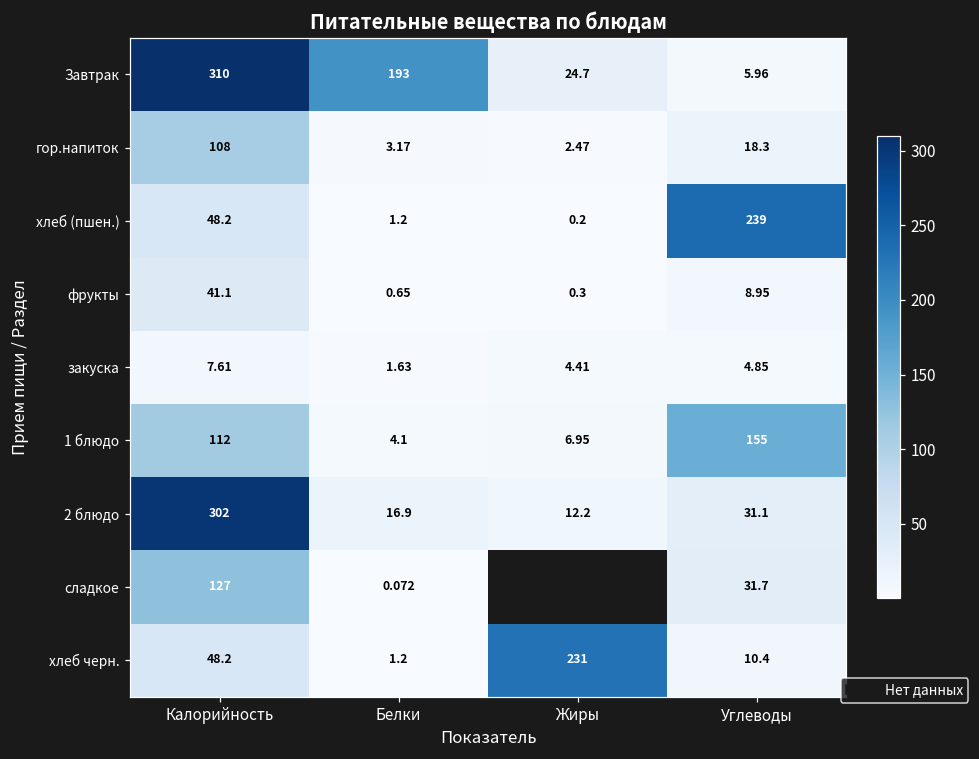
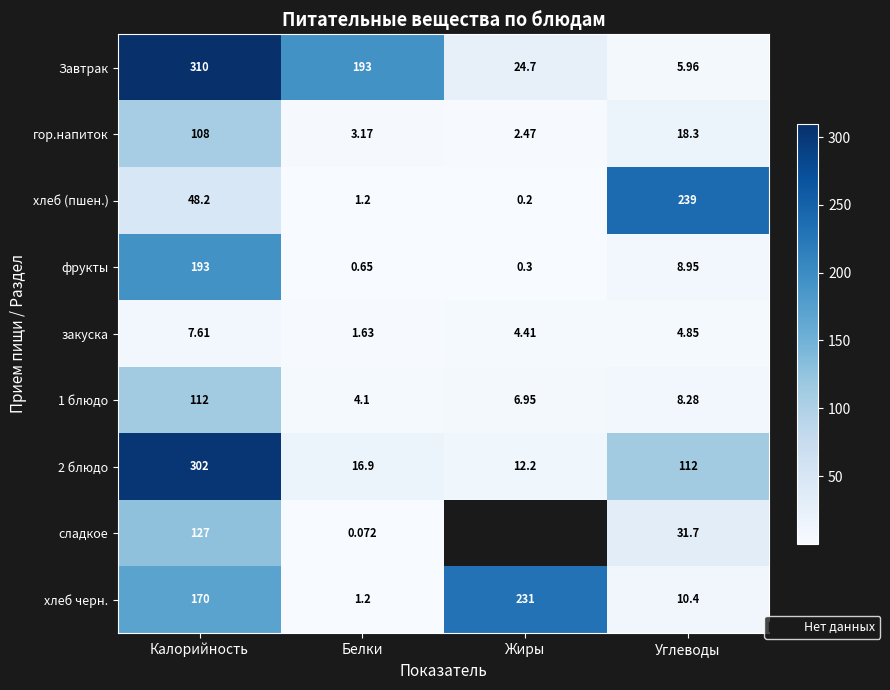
  {
    "Завтрак": {
      "Калорийность": 310,
      "Белки": 193,
      "Жиры": 24.7,
      "Углеводы": 5.96
    },
    "гор.напиток": {
      "Калорийность": 108,
      "Белки": 3.17,
      "Жиры": 2.47,
      "Углеводы": 18.3
    },
    "хлеб (пшен.)": {
      "Калорийность": 48.2,
      "Белки": 1.2,
      "Жиры": 0.2,
      "Углеводы": 239
    },
    "фрукты": {
-     "Калорийность": 41.1,
+     "Калорийность": 193,
      "Белки": 0.65,
      "Жиры": 0.3,
      "Углеводы": 8.95
    },
    "закуска": {
      "Калорийность": 7.61,
      "Белки": 1.63,
      "Жиры": 4.41,
      "Углеводы": 4.85
    },
    "1 блюдо": {
      "Калорийность": 112,
      "Белки": 4.1,
      "Жиры": 6.95,
-     "Углеводы": 155
+     "Углеводы": 8.28
    },
    "2 блюдо": {
      "Калорийность": 302,
      "Белки": 16.9,
      "Жиры": 12.2,
-     "Углеводы": 31.1
+     "Углеводы": 112
    },
    "сладкое": {
      "Калорийность": 127,
      "Белки": 0.072,
      "Углеводы": 31.7
    },
    "хлеб черн.": {
-     "Калорийность": 48.2,
+     "Калорийность": 170,
      "Белки": 1.2,
      "Жиры": 231,
      "Углеводы": 10.4
    }
  }
